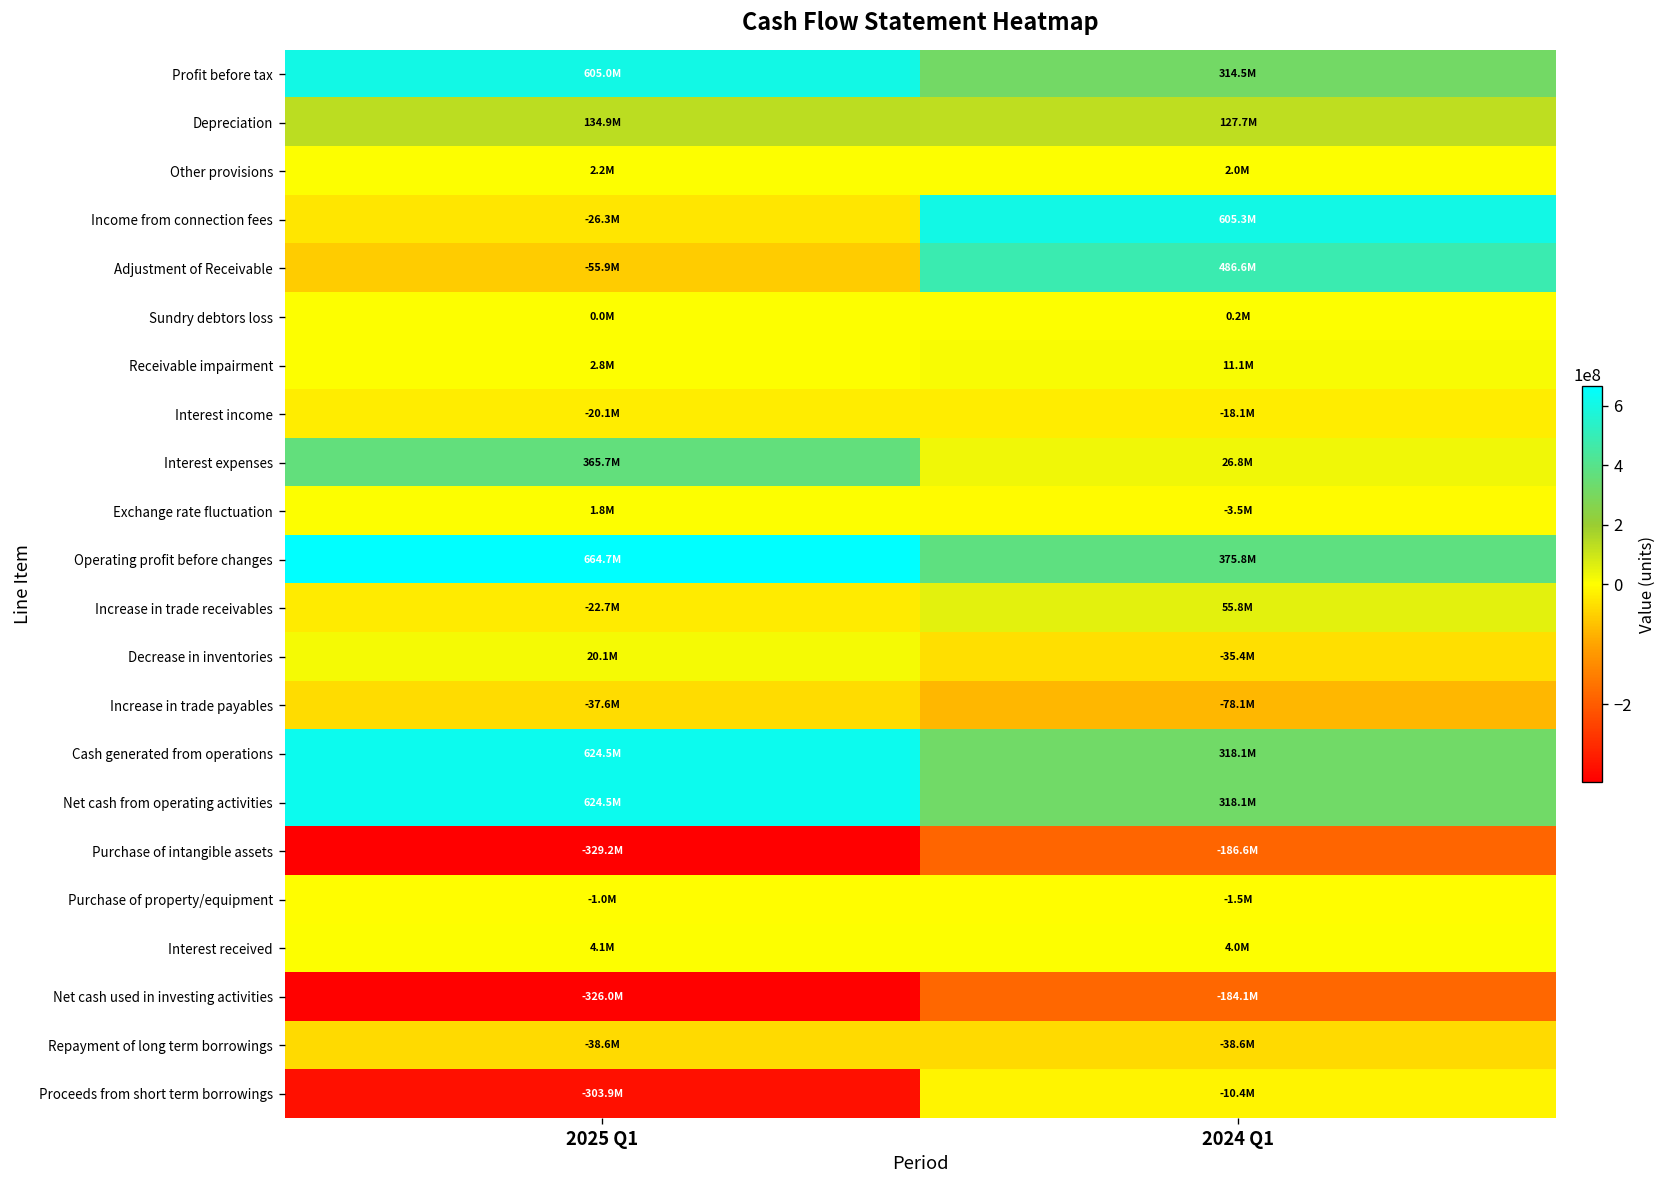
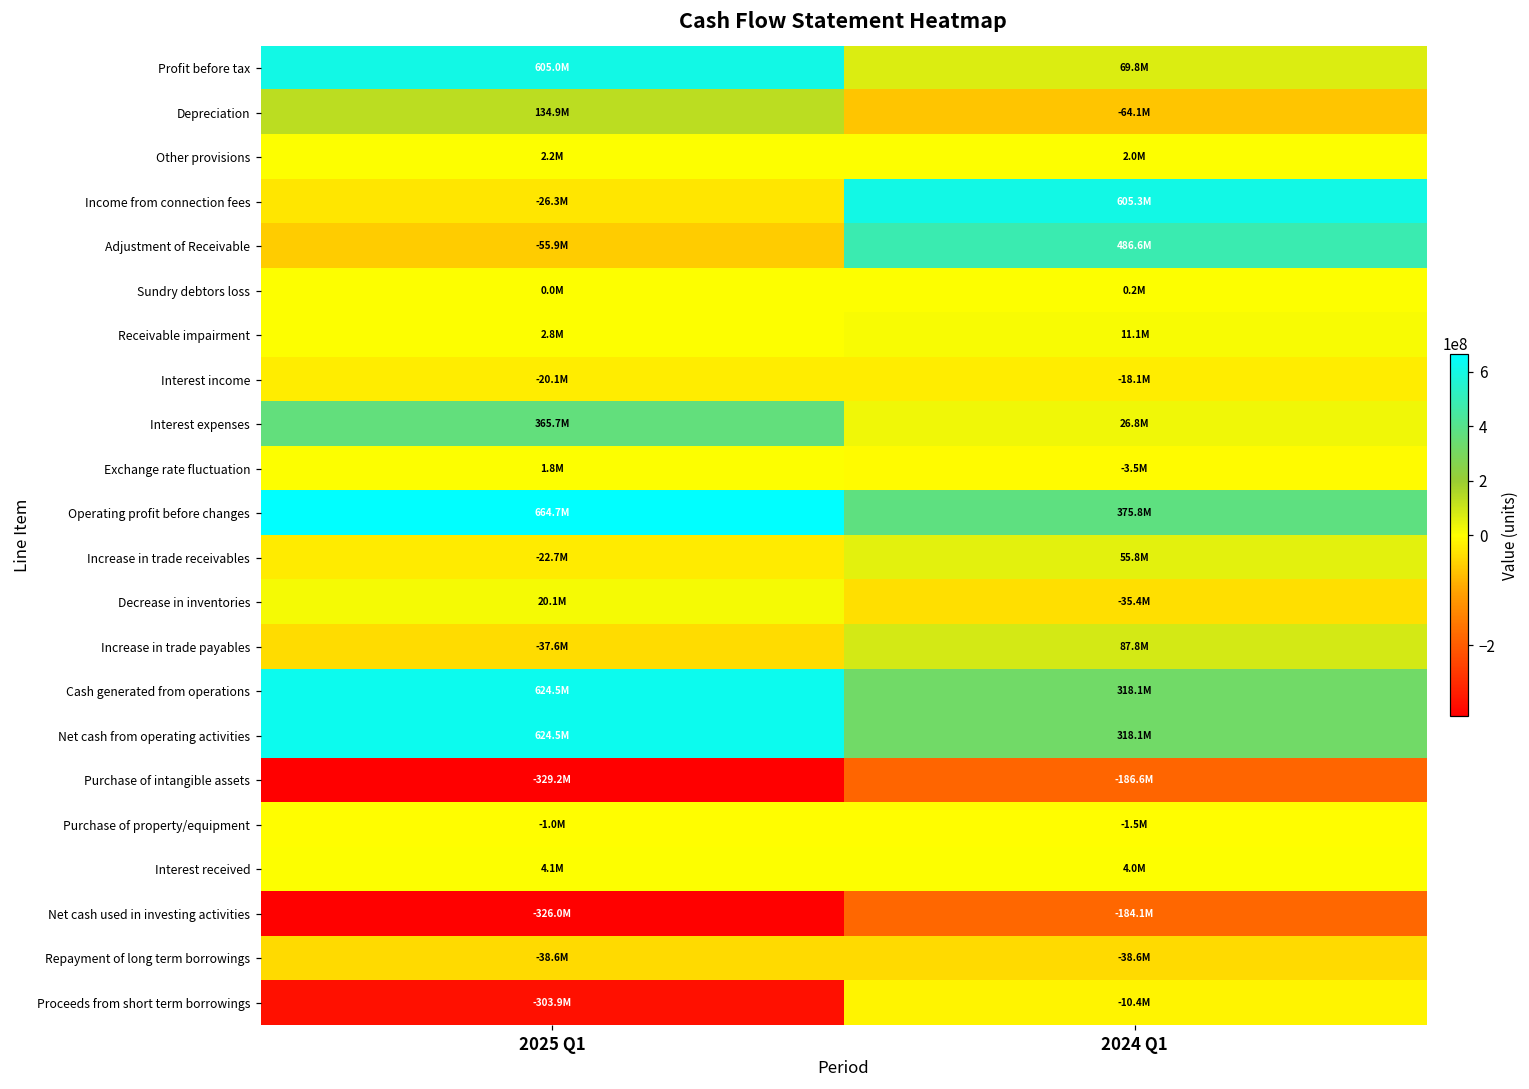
  {
    "Profit before tax": {
      "2025 Q1": "605.0M",
-     "2024 Q1": "314.5M"
+     "2024 Q1": "69.8M"
    },
    "Depreciation": {
      "2025 Q1": "134.9M",
-     "2024 Q1": "127.7M"
+     "2024 Q1": "-64.1M"
    },
    "Other provisions": {
      "2025 Q1": "2.2M",
      "2024 Q1": "2.0M"
    },
    "Income from connection fees": {
      "2025 Q1": "-26.3M",
      "2024 Q1": "605.3M"
    },
    "Adjustment of Receivable": {
      "2025 Q1": "-55.9M",
      "2024 Q1": "486.6M"
    },
    "Sundry debtors loss": {
      "2025 Q1": "0.0M",
      "2024 Q1": "0.2M"
    },
    "Receivable impairment": {
      "2025 Q1": "2.8M",
      "2024 Q1": "11.1M"
    },
    "Interest income": {
      "2025 Q1": "-20.1M",
      "2024 Q1": "-18.1M"
    },
    "Interest expenses": {
      "2025 Q1": "365.7M",
      "2024 Q1": "26.8M"
    },
    "Exchange rate fluctuation": {
      "2025 Q1": "1.8M",
      "2024 Q1": "-3.5M"
    },
    "Operating profit before changes": {
      "2025 Q1": "664.7M",
      "2024 Q1": "375.8M"
    },
    "Increase in trade receivables": {
      "2025 Q1": "-22.7M",
      "2024 Q1": "55.8M"
    },
    "Decrease in inventories": {
      "2025 Q1": "20.1M",
      "2024 Q1": "-35.4M"
    },
    "Increase in trade payables": {
      "2025 Q1": "-37.6M",
-     "2024 Q1": "-78.1M"
+     "2024 Q1": "87.8M"
    },
    "Cash generated from operations": {
      "2025 Q1": "624.5M",
      "2024 Q1": "318.1M"
    },
    "Net cash from operating activities": {
      "2025 Q1": "624.5M",
      "2024 Q1": "318.1M"
    },
    "Purchase of intangible assets": {
      "2025 Q1": "-329.2M",
      "2024 Q1": "-186.6M"
    },
    "Purchase of property/equipment": {
      "2025 Q1": "-1.0M",
      "2024 Q1": "-1.5M"
    },
    "Interest received": {
      "2025 Q1": "4.1M",
      "2024 Q1": "4.0M"
    },
    "Net cash used in investing activities": {
      "2025 Q1": "-326.0M",
      "2024 Q1": "-184.1M"
    },
    "Repayment of long term borrowings": {
      "2025 Q1": "-38.6M",
      "2024 Q1": "-38.6M"
    },
    "Proceeds from short term borrowings": {
      "2025 Q1": "-303.9M",
      "2024 Q1": "-10.4M"
    }
  }
